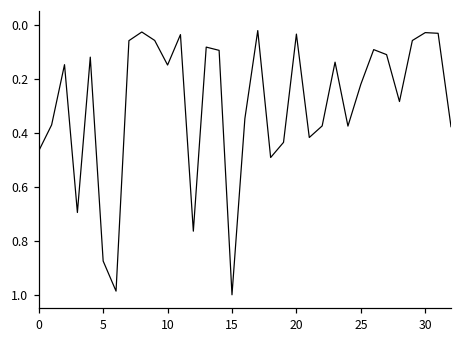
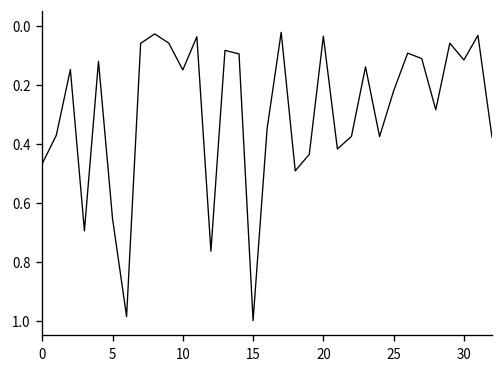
  {
    "0": 0.47,
-   "5": 0.88,
+   "5": 0.65,
    "10": 0.15,
    "15": 1.00,
    "20": 0.04,
    "25": 0.22,
-   "30": 0.03
+   "30": 0.12
  }
